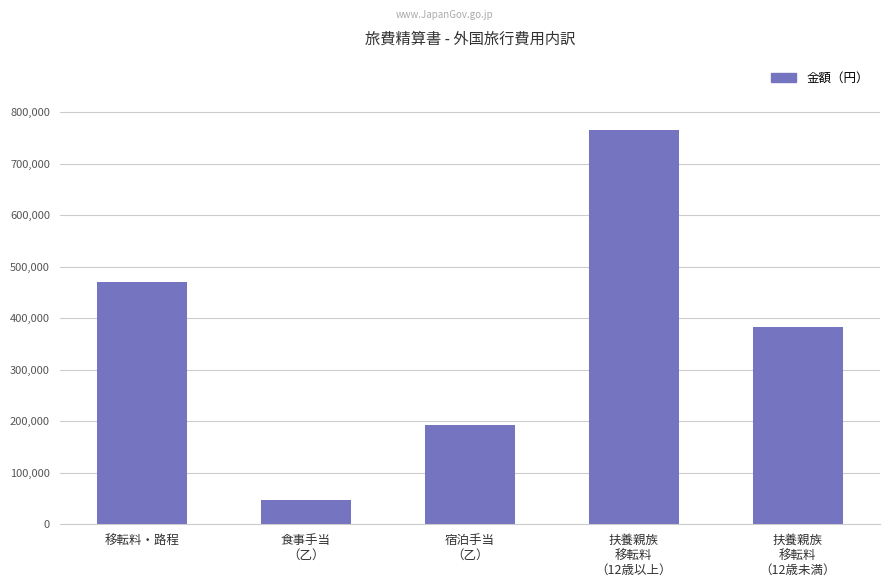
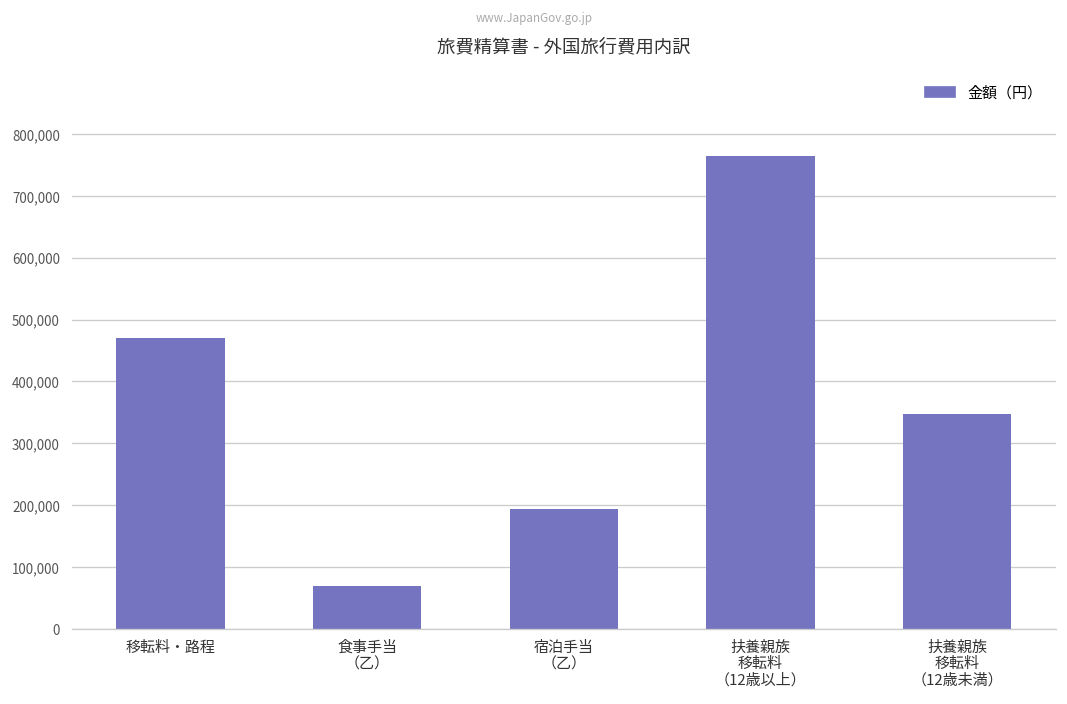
  {
    "移転料・路程": "470,000",
-   "食事手当 （乙）": "50,000",
+   "食事手当 （乙）": "70,000",
    "宿泊手当 （乙）": "190,000",
    "扶養親族 移転料 （12歳以上）": "770,000",
-   "扶養親族 移転料 （12歳未満）": "380,000"
+   "扶養親族 移転料 （12歳未満）": "350,000"
  }
